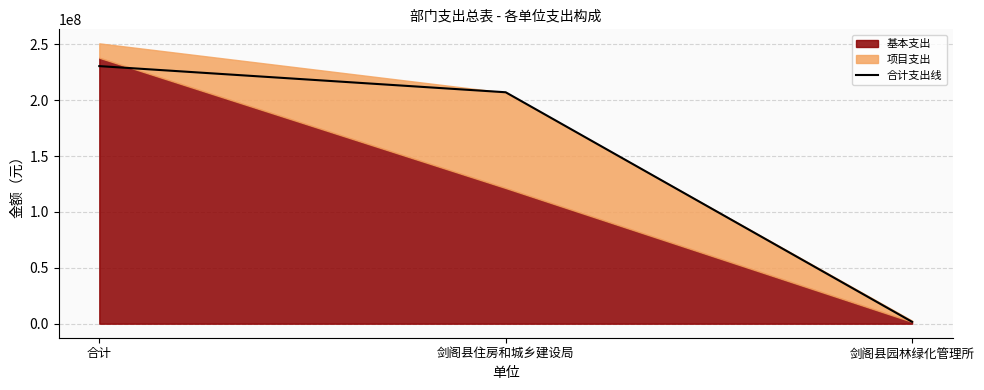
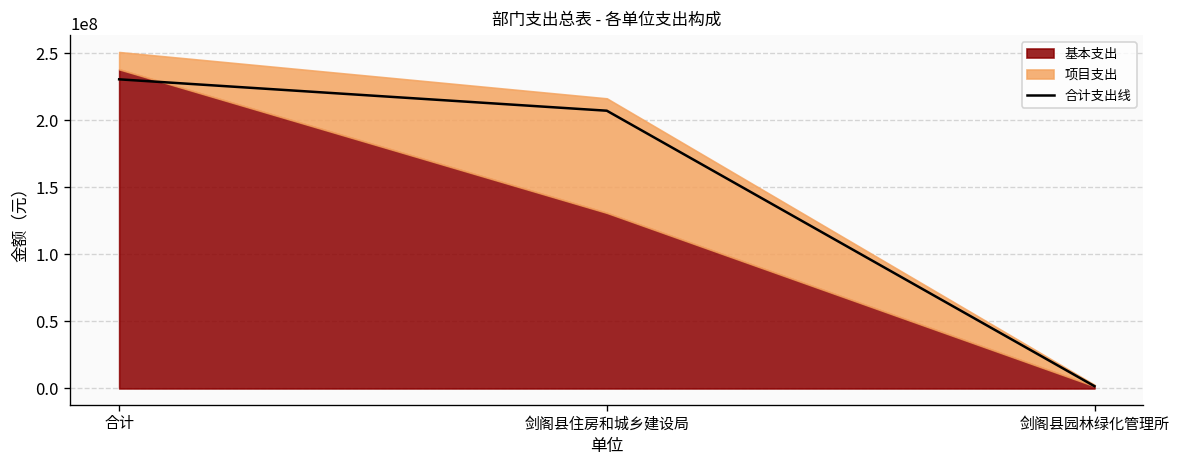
  {
    "合计支出线": {
      "合计": 231000000
    },
    "基本支出": {
      "合计": 238000000,
-     "剑阁县住房和城乡建设局": 121000000
+     "剑阁县住房和城乡建设局": 131000000
    },
    "项目支出": {
      "合计": 13000000
    }
  }
